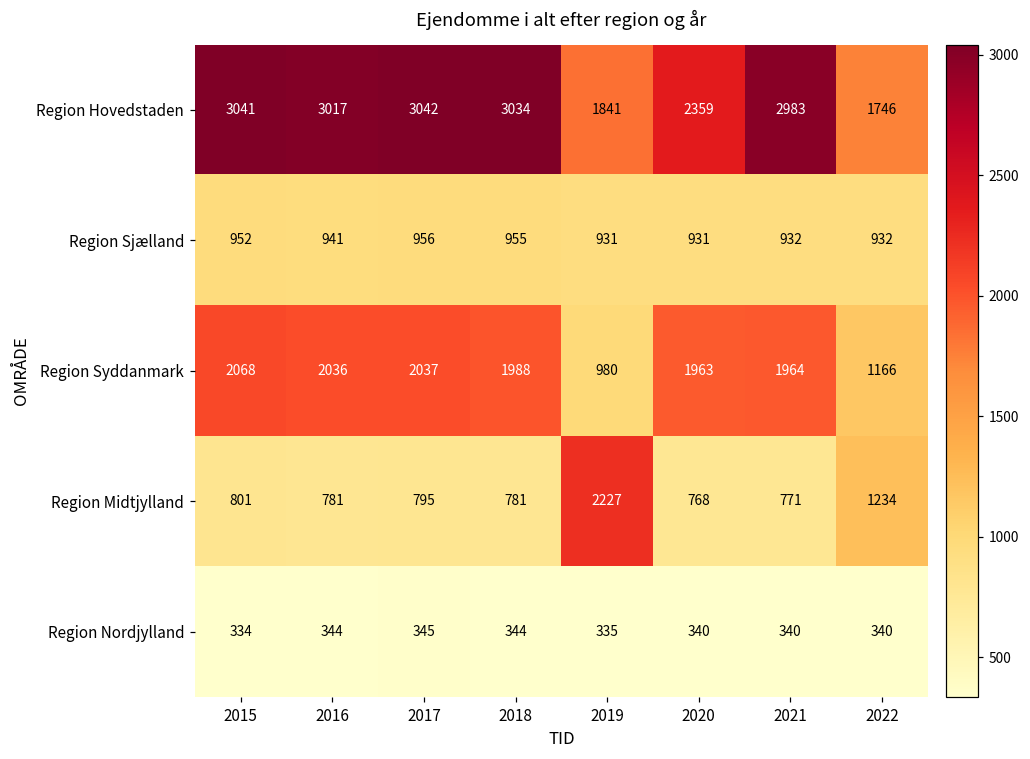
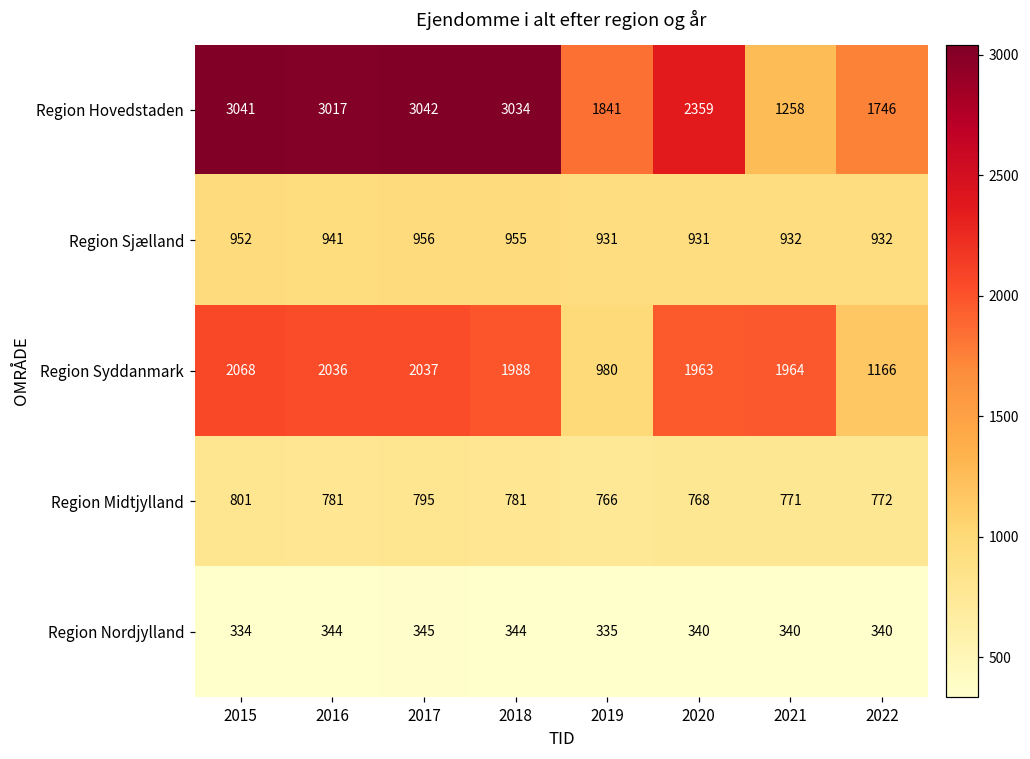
  {
    "Region Hovedstaden": {
      "2015": 3041,
      "2016": 3017,
      "2017": 3042,
      "2018": 3034,
      "2019": 1841,
      "2020": 2359,
-     "2021": 2983,
+     "2021": 1258,
      "2022": 1746
    },
    "Region Sjælland": {
      "2015": 952,
      "2016": 941,
      "2017": 956,
      "2018": 955,
      "2019": 931,
      "2020": 931,
      "2021": 932,
      "2022": 932
    },
    "Region Syddanmark": {
      "2015": 2068,
      "2016": 2036,
      "2017": 2037,
      "2018": 1988,
      "2019": 980,
      "2020": 1963,
      "2021": 1964,
      "2022": 1166
    },
    "Region Midtjylland": {
      "2015": 801,
      "2016": 781,
      "2017": 795,
      "2018": 781,
-     "2019": 2227,
+     "2019": 766,
      "2020": 768,
      "2021": 771,
-     "2022": 1234
+     "2022": 772
    },
    "Region Nordjylland": {
      "2015": 334,
      "2016": 344,
      "2017": 345,
      "2018": 344,
      "2019": 335,
      "2020": 340,
      "2021": 340,
      "2022": 340
    }
  }
